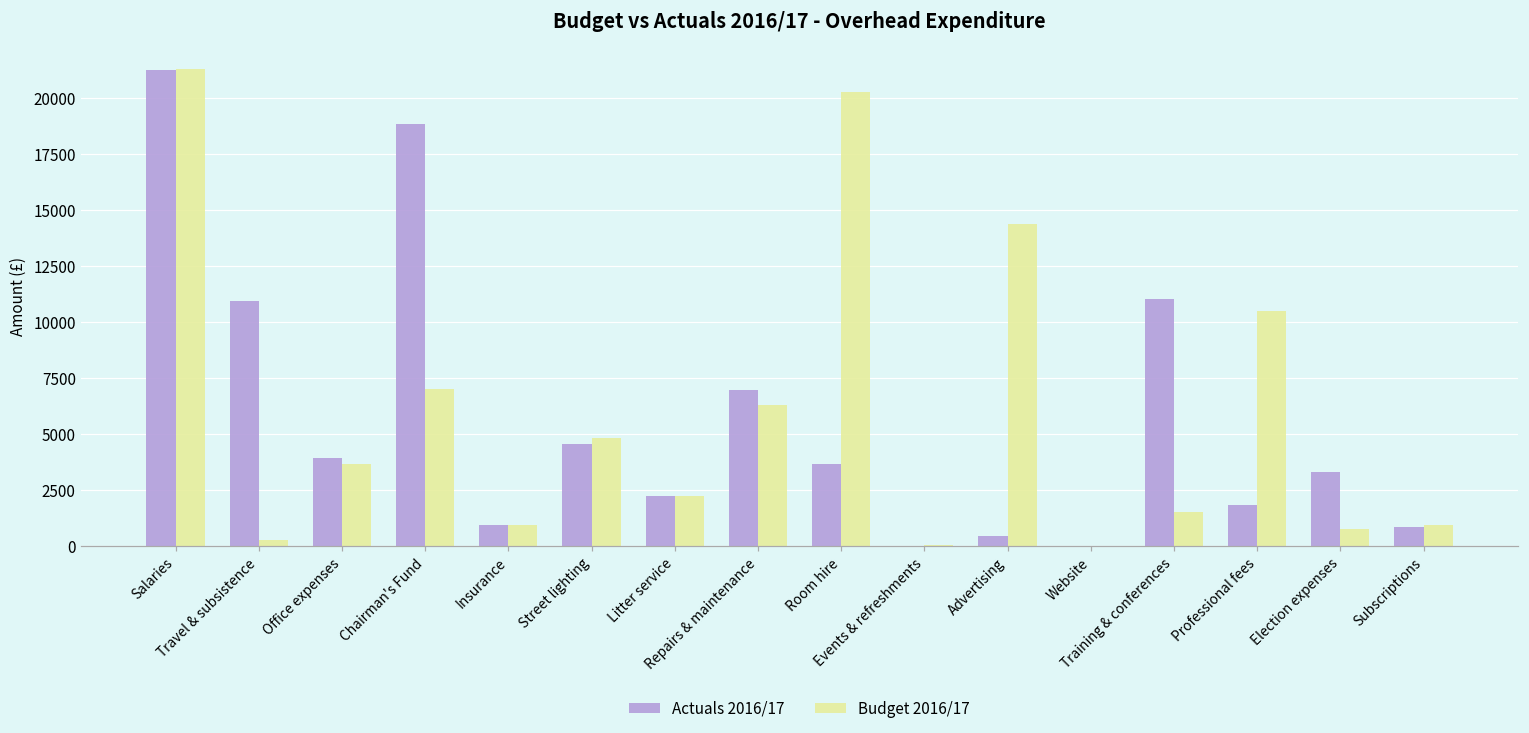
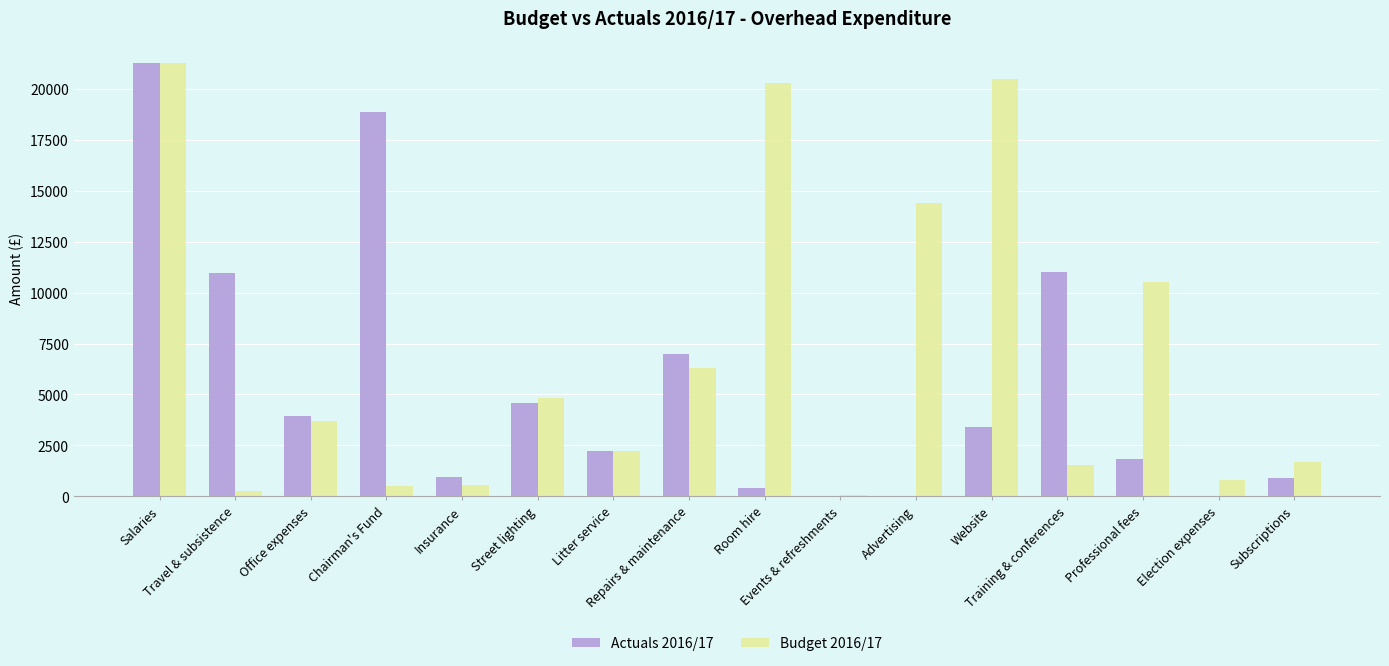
  {
    "Actuals 2016/17": {
      "Salaries": 21200,
      "Travel & subsistence": 10900,
      "Office expenses": 3900,
      "Chairman's Fund": 18800,
      "Insurance": 900,
      "Street lighting": 4600,
      "Litter service": 2200,
      "Repairs & maintenance": 7000,
-     "Room hire": 3700,
-     "Advertising": 500,
-     "Website": 0,
+     "Room hire": 400,
+     "Advertising": 0,
+     "Website": 3400,
      "Training & conferences": 11000,
      "Professional fees": 1900,
-     "Election expenses": 3300,
+     "Election expenses": 0,
      "Subscriptions": 900
    },
    "Budget 2016/17": {
      "Salaries": 21300,
      "Travel & subsistence": 300,
      "Office expenses": 3700,
-     "Chairman's Fund": 7000,
-     "Insurance": 1000,
+     "Chairman's Fund": 500,
+     "Insurance": 600,
      "Street lighting": 4900,
      "Litter service": 2300,
      "Repairs & maintenance": 6300,
      "Room hire": 20300,
      "Advertising": 14400,
-     "Website": 0,
+     "Website": 20500,
      "Training & conferences": 1600,
      "Professional fees": 10500,
      "Election expenses": 800,
-     "Subscriptions": 1000
+     "Subscriptions": 1700
    }
  }
